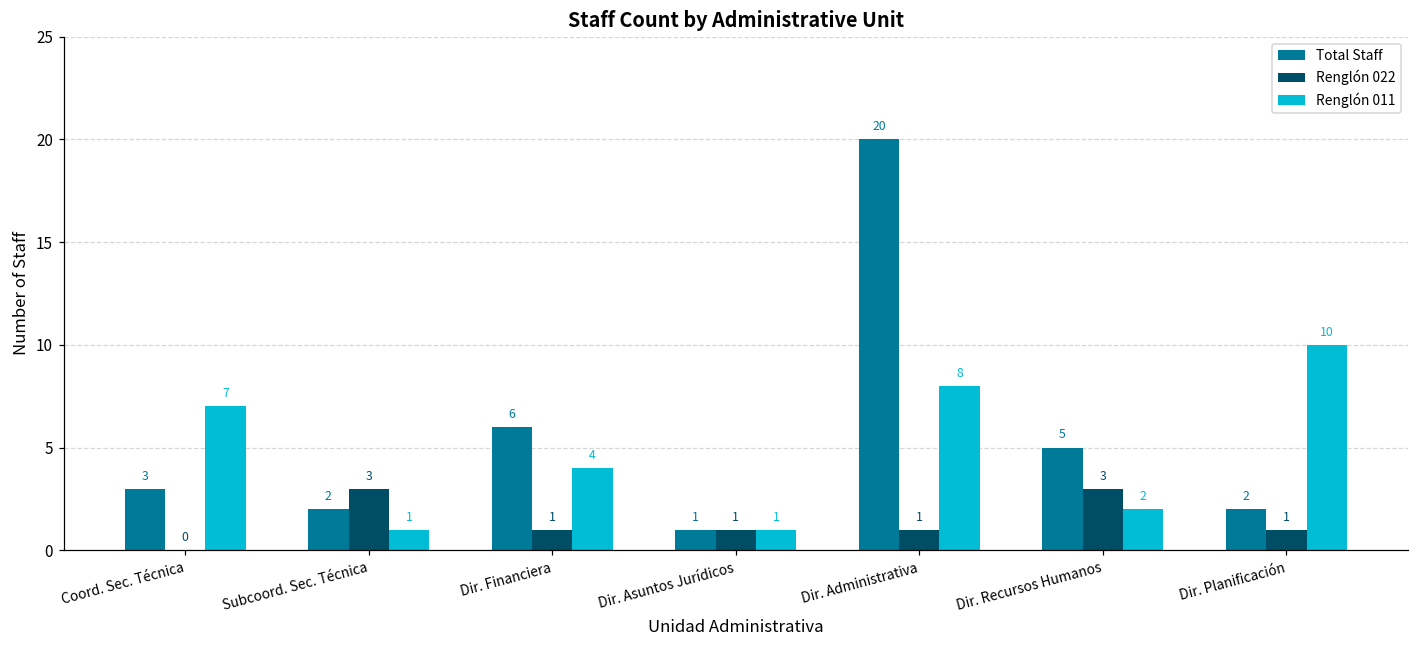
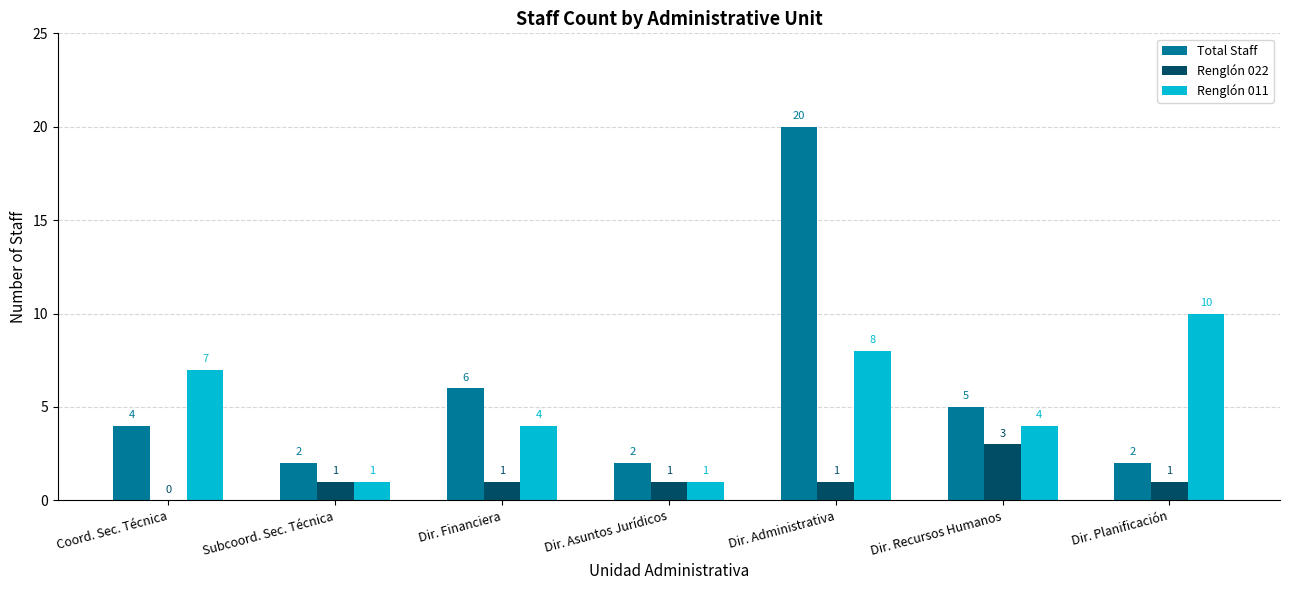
  {
    "Total Staff": {
-     "Coord. Sec. Técnica": 3,
+     "Coord. Sec. Técnica": 4,
      "Subcoord. Sec. Técnica": 2,
      "Dir. Financiera": 6,
-     "Dir. Asuntos Jurídicos": 1,
+     "Dir. Asuntos Jurídicos": 2,
      "Dir. Administrativa": 20,
      "Dir. Recursos Humanos": 5,
      "Dir. Planificación": 2
    },
    "Renglón 022": {
      "Coord. Sec. Técnica": 0,
-     "Subcoord. Sec. Técnica": 3,
+     "Subcoord. Sec. Técnica": 1,
      "Dir. Financiera": 1,
      "Dir. Asuntos Jurídicos": 1,
      "Dir. Administrativa": 1,
      "Dir. Recursos Humanos": 3,
      "Dir. Planificación": 1
    },
    "Renglón 011": {
      "Coord. Sec. Técnica": 7,
      "Subcoord. Sec. Técnica": 1,
      "Dir. Financiera": 4,
      "Dir. Asuntos Jurídicos": 1,
      "Dir. Administrativa": 8,
-     "Dir. Recursos Humanos": 2,
+     "Dir. Recursos Humanos": 4,
      "Dir. Planificación": 10
    }
  }
